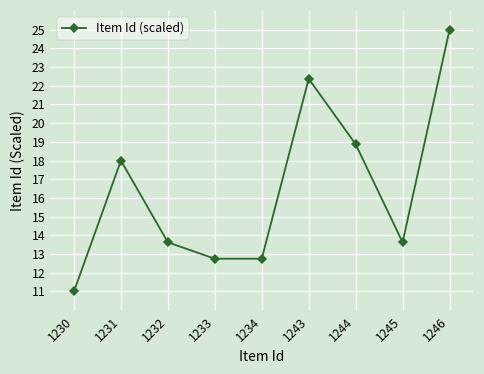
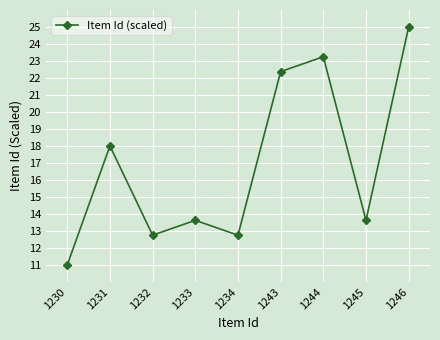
  {
    "1230": 11.0,
    "1231": 18.0,
-   "1232": 13.6,
-   "1233": 12.8,
+   "1232": 12.8,
+   "1233": 13.6,
    "1234": 12.8,
    "1243": 22.4,
-   "1244": 18.9,
+   "1244": 23.3,
    "1245": 13.6,
    "1246": 25.0
  }
